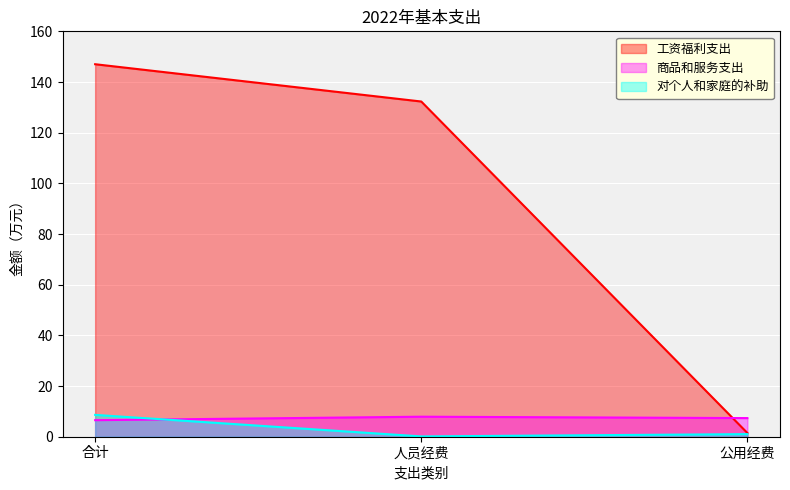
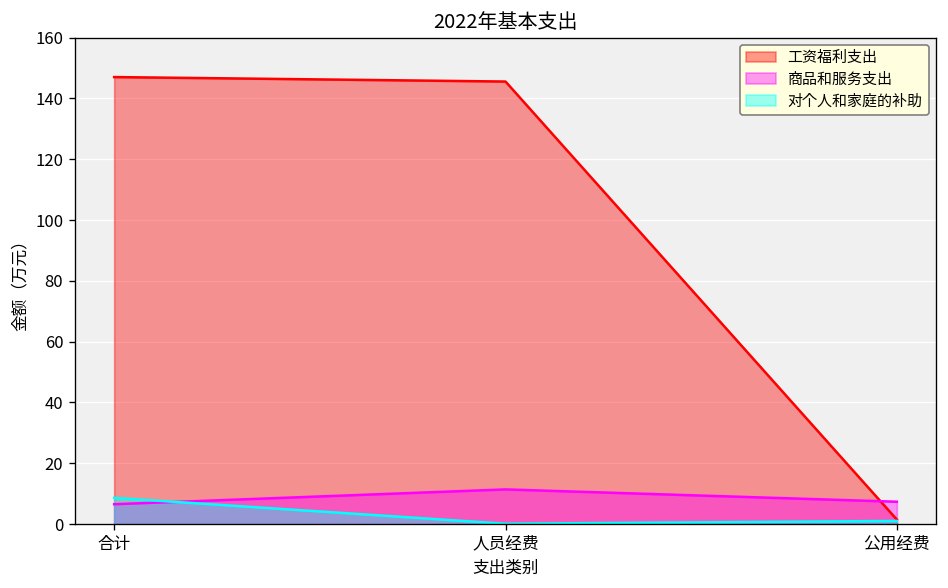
  {
    "工资福利支出": {
      "合计": 147,
-     "人员经费": 132
+     "人员经费": 146
    },
    "商品和服务支出": {
      "合计": 7,
-     "人员经费": 8,
+     "人员经费": 11,
      "公用经费": 7
    },
    "对个人和家庭的补助": {
      "合计": 9,
      "人员经费": 0
    }
  }
